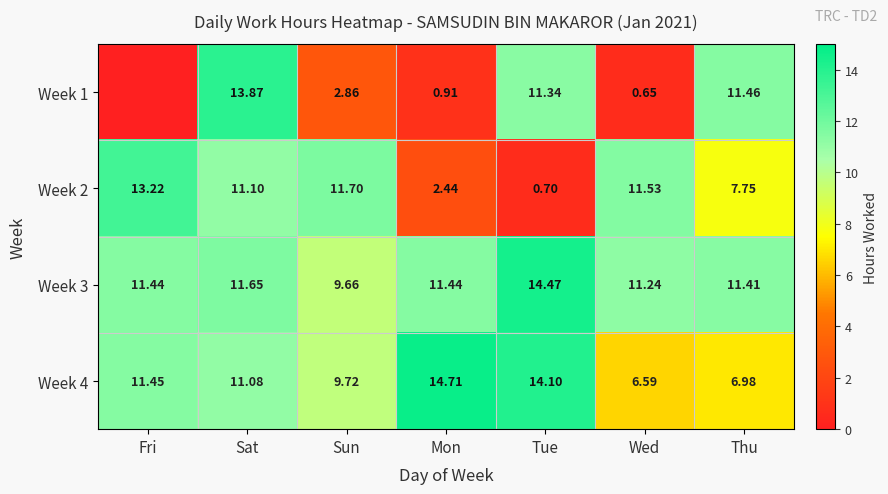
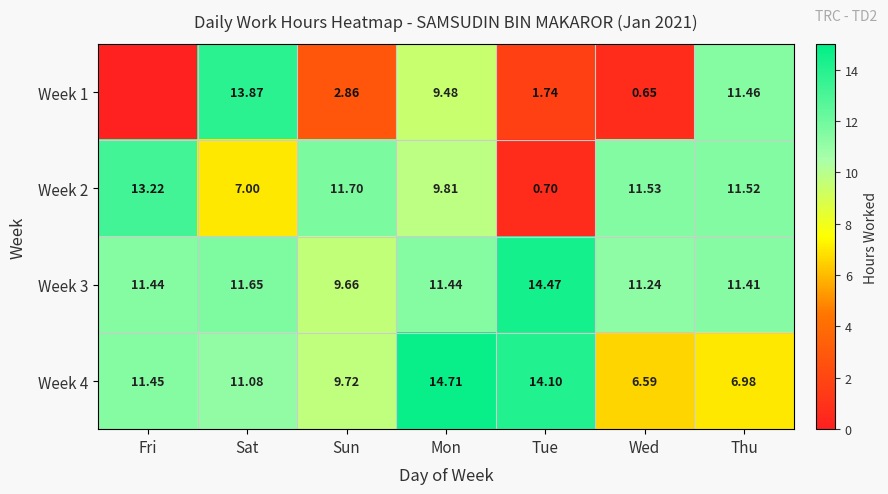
  {
    "Week 1": {
      "Sat": 13.87,
      "Sun": 2.86,
-     "Mon": 0.91,
-     "Tue": 11.34,
+     "Mon": 9.48,
+     "Tue": 1.74,
      "Wed": 0.65,
      "Thu": 11.46
    },
    "Week 2": {
      "Fri": 13.22,
-     "Sat": 11.10,
+     "Sat": 7.00,
      "Sun": 11.70,
-     "Mon": 2.44,
+     "Mon": 9.81,
      "Tue": 0.70,
      "Wed": 11.53,
-     "Thu": 7.75
+     "Thu": 11.52
    },
    "Week 3": {
      "Fri": 11.44,
      "Sat": 11.65,
      "Sun": 9.66,
      "Mon": 11.44,
      "Tue": 14.47,
      "Wed": 11.24,
      "Thu": 11.41
    },
    "Week 4": {
      "Fri": 11.45,
      "Sat": 11.08,
      "Sun": 9.72,
      "Mon": 14.71,
      "Tue": 14.10,
      "Wed": 6.59,
      "Thu": 6.98
    }
  }
